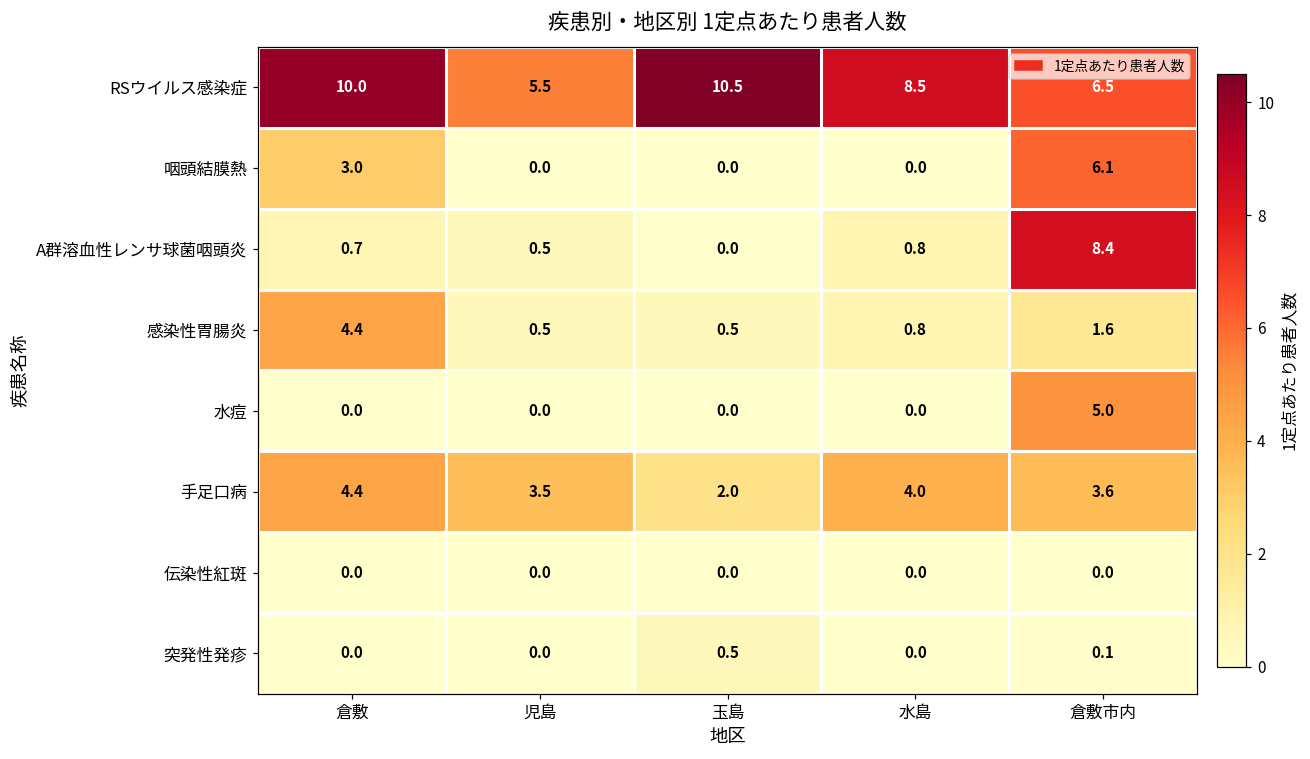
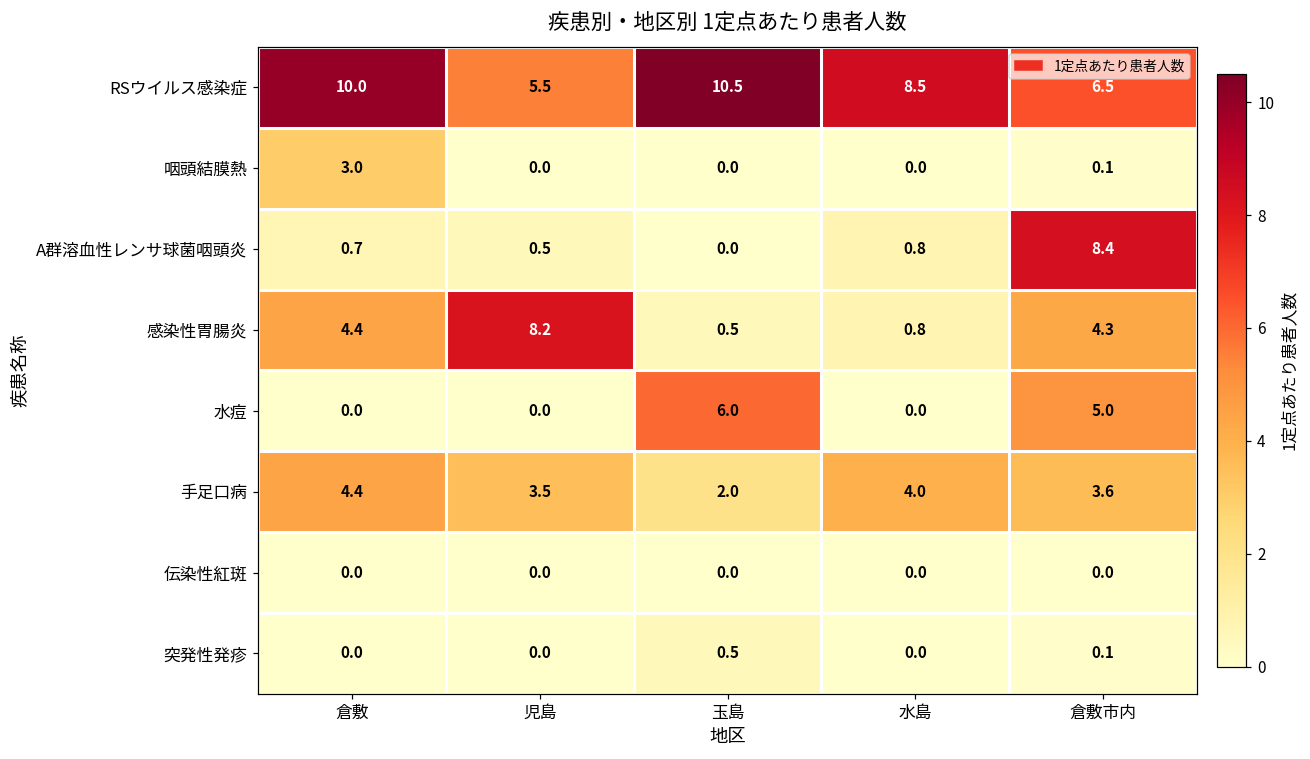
  {
    "RSウイルス感染症": {
      "倉敷": 10.0,
      "児島": 5.5,
      "玉島": 10.5,
      "水島": 8.5,
      "倉敷市内": 6.5
    },
    "咽頭結膜熱": {
      "倉敷": 3.0,
      "児島": 0.0,
      "玉島": 0.0,
      "水島": 0.0,
-     "倉敷市内": 6.1
+     "倉敷市内": 0.1
    },
    "A群溶血性レンサ球菌咽頭炎": {
      "倉敷": 0.7,
      "児島": 0.5,
      "玉島": 0.0,
      "水島": 0.8,
      "倉敷市内": 8.4
    },
    "感染性胃腸炎": {
      "倉敷": 4.4,
-     "児島": 0.5,
+     "児島": 8.2,
      "玉島": 0.5,
      "水島": 0.8,
-     "倉敷市内": 1.6
+     "倉敷市内": 4.3
    },
    "水痘": {
      "倉敷": 0.0,
      "児島": 0.0,
-     "玉島": 0.0,
+     "玉島": 6.0,
      "水島": 0.0,
      "倉敷市内": 5.0
    },
    "手足口病": {
      "倉敷": 4.4,
      "児島": 3.5,
      "玉島": 2.0,
      "水島": 4.0,
      "倉敷市内": 3.6
    },
    "伝染性紅斑": {
      "倉敷": 0.0,
      "児島": 0.0,
      "玉島": 0.0,
      "水島": 0.0,
      "倉敷市内": 0.0
    },
    "突発性発疹": {
      "倉敷": 0.0,
      "児島": 0.0,
      "玉島": 0.5,
      "水島": 0.0,
      "倉敷市内": 0.1
    }
  }
